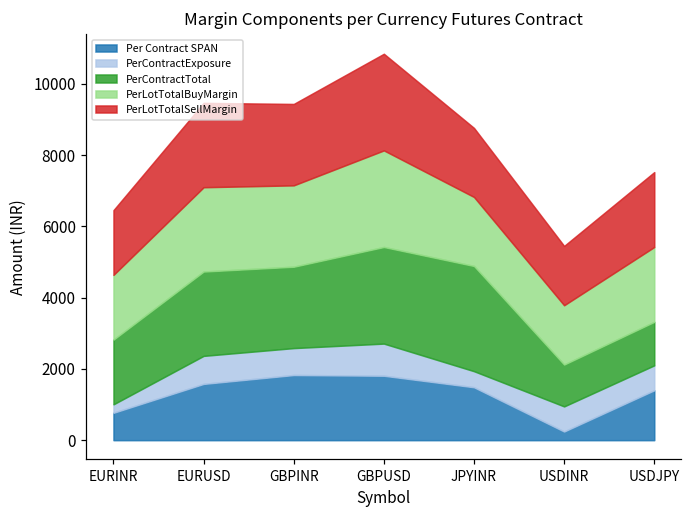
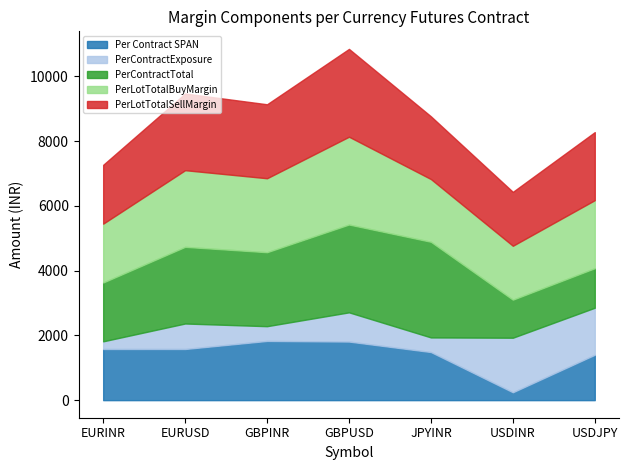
  {
    "Per Contract SPAN": {
-     "EURINR": 800,
+     "EURINR": 1600,
      "EURUSD": 1600,
      "GBPINR": 1800,
      "GBPUSD": 1800,
      "JPYINR": 1500,
      "USDINR": 200,
      "USDJPY": 1400
    },
    "PerContractExposure": {
      "EURINR": 200,
      "EURUSD": 800,
-     "GBPINR": 800,
+     "GBPINR": 500,
      "GBPUSD": 900,
      "JPYINR": 500,
-     "USDINR": 700,
-     "USDJPY": 700
+     "USDINR": 1700,
+     "USDJPY": 1500
    },
    "PerContractTotal": {
      "EURINR": 1800,
      "EURUSD": 2400,
      "GBPINR": 2300,
      "GBPUSD": 2700,
      "JPYINR": 3000,
      "USDINR": 1200,
      "USDJPY": 1200
    },
    "PerLotTotalBuyMargin": {
      "EURINR": 1800,
      "EURUSD": 2400,
      "GBPINR": 2300,
      "GBPUSD": 2700,
      "JPYINR": 1900,
      "USDINR": 1700,
      "USDJPY": 2100
    },
    "PerLotTotalSellMargin": {
      "EURINR": 1800,
      "GBPINR": 2300,
      "GBPUSD": 2700,
      "JPYINR": 1900,
      "USDINR": 1700,
      "USDJPY": 2100
    }
  }
